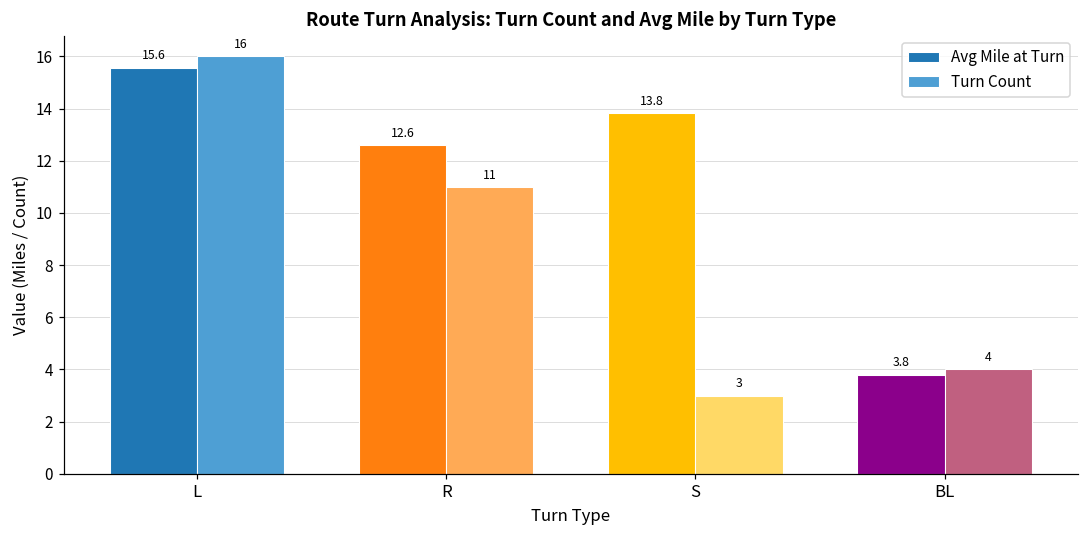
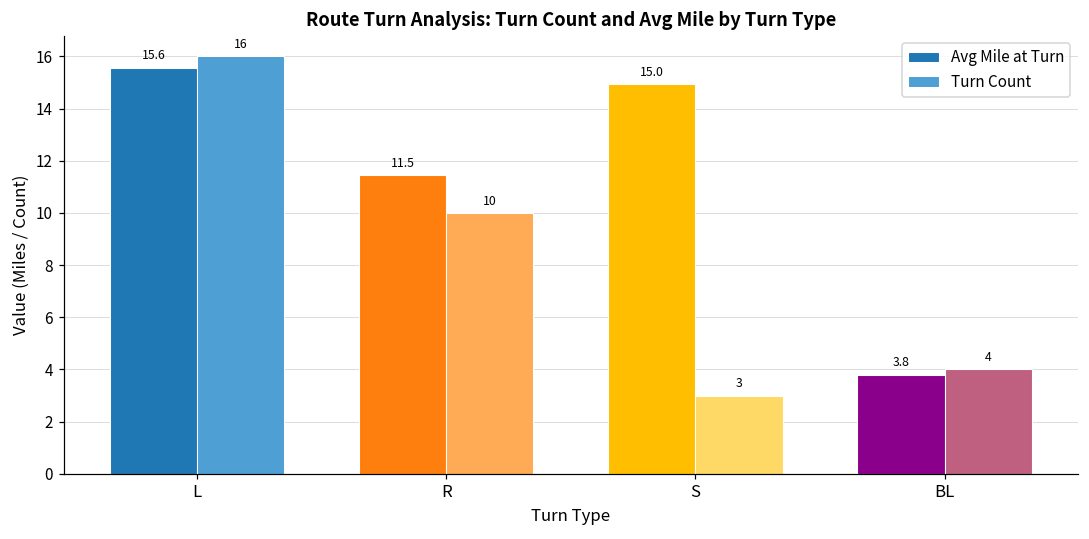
  {
    "Avg Mile at Turn": {
      "L": 15.6,
-     "R": 12.6,
-     "S": 13.8,
+     "R": 11.5,
+     "S": 15.0,
      "BL": 3.8
    },
    "Turn Count": {
      "L": 16,
-     "R": 11,
+     "R": 10,
      "S": 3,
      "BL": 4
    }
  }
